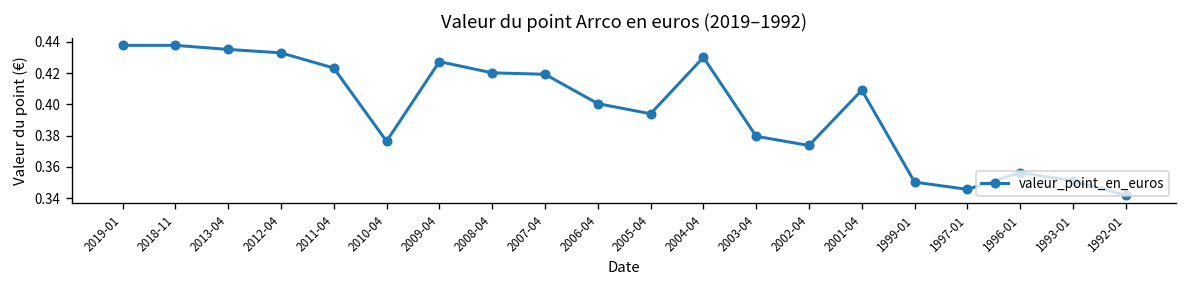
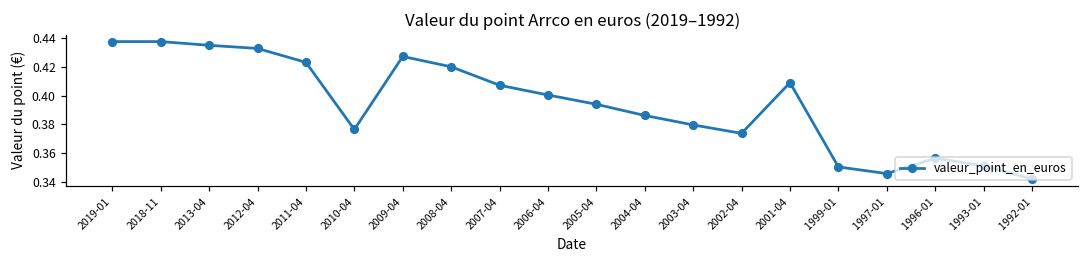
  {
    "2019-01": 0.438,
    "2018-11": 0.438,
    "2013-04": 0.435,
    "2012-04": 0.433,
    "2011-04": 0.423,
    "2010-04": 0.376,
    "2009-04": 0.427,
    "2008-04": 0.420,
-   "2007-04": 0.419,
+   "2007-04": 0.407,
    "2006-04": 0.401,
    "2005-04": 0.394,
-   "2004-04": 0.430,
+   "2004-04": 0.386,
    "2003-04": 0.380,
    "2002-04": 0.374,
    "2001-04": 0.409,
    "1999-01": 0.350,
    "1997-01": 0.346,
    "1996-01": 0.356
  }
